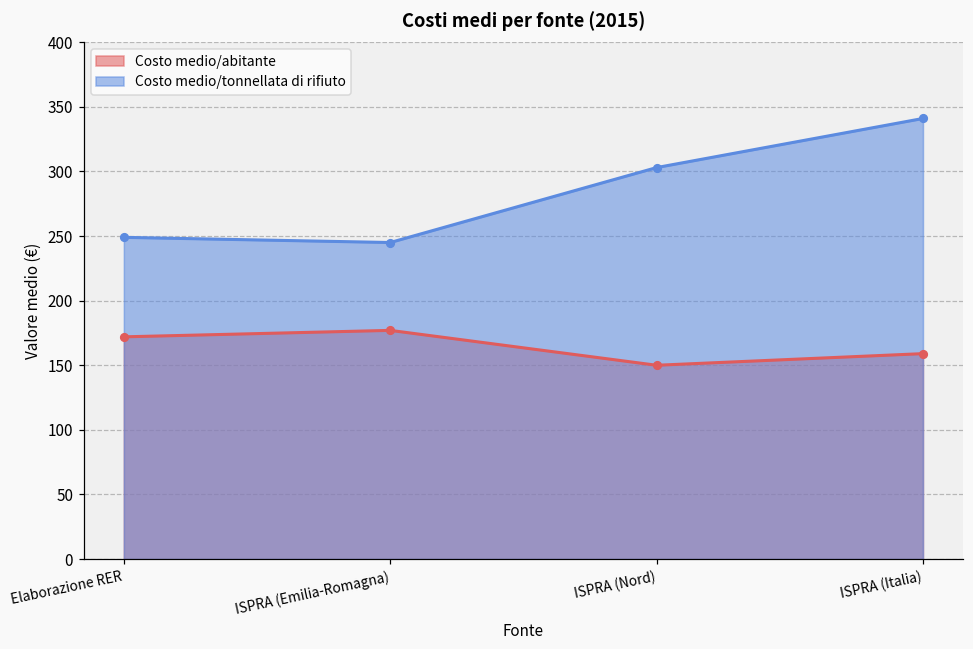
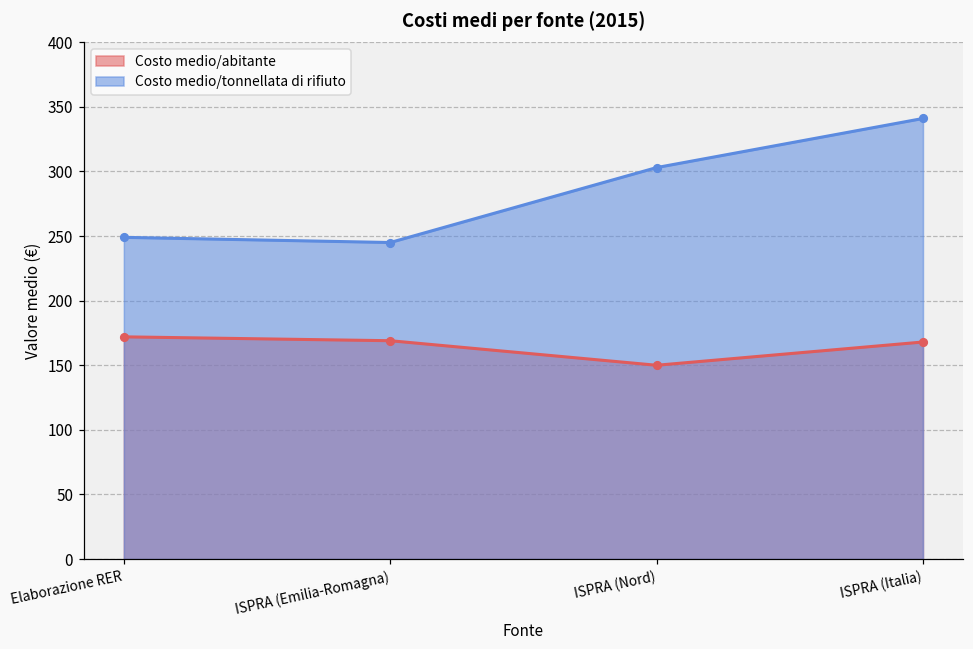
  {
    "Costo medio/abitante": {
      "Elaborazione RER": 172,
-     "ISPRA (Emilia-Romagna)": 177,
+     "ISPRA (Emilia-Romagna)": 169,
      "ISPRA (Nord)": 150,
-     "ISPRA (Italia)": 159
+     "ISPRA (Italia)": 168
    },
    "Costo medio/tonnellata di rifiuto": {
      "Elaborazione RER": 249,
      "ISPRA (Emilia-Romagna)": 245,
      "ISPRA (Nord)": 303,
      "ISPRA (Italia)": 341
    }
  }
